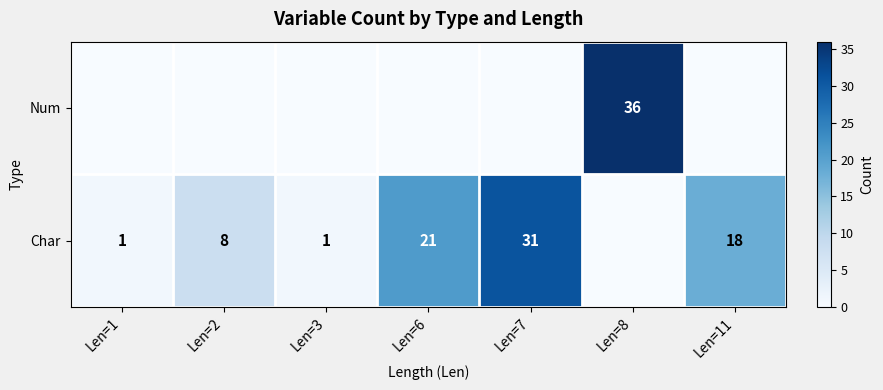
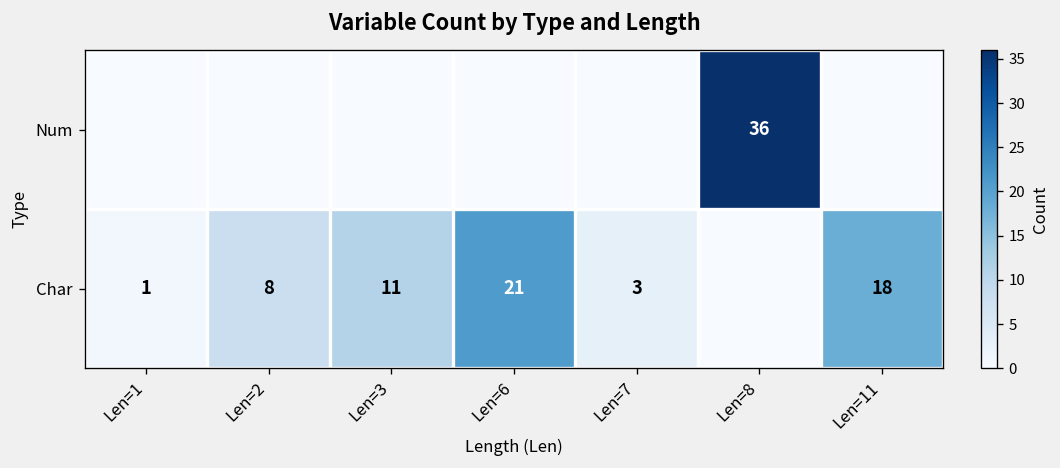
  {
    "Num": {
      "Len=8": 36
    },
    "Char": {
      "Len=1": 1,
      "Len=2": 8,
-     "Len=3": 1,
+     "Len=3": 11,
      "Len=6": 21,
-     "Len=7": 31,
+     "Len=7": 3,
      "Len=11": 18
    }
  }
